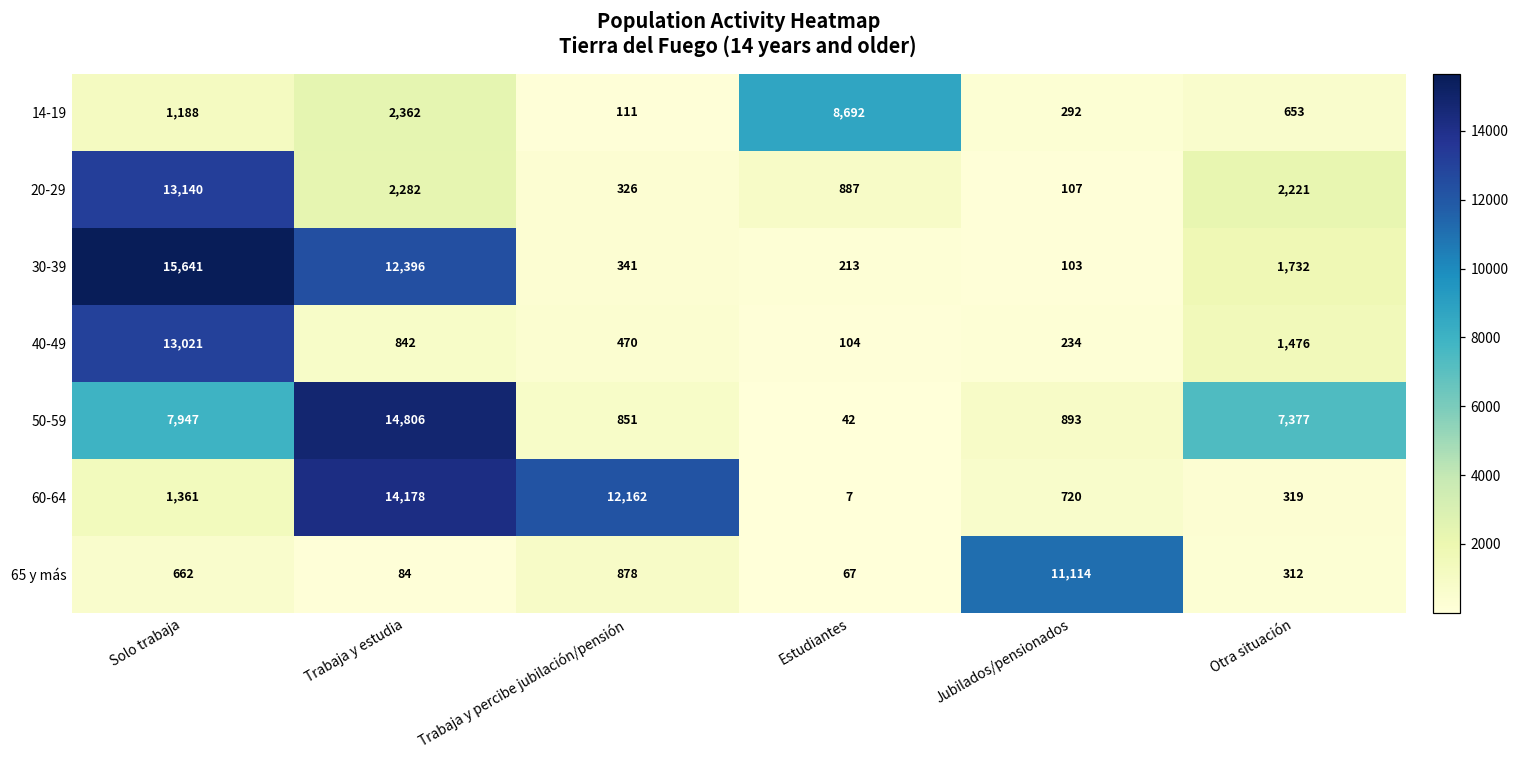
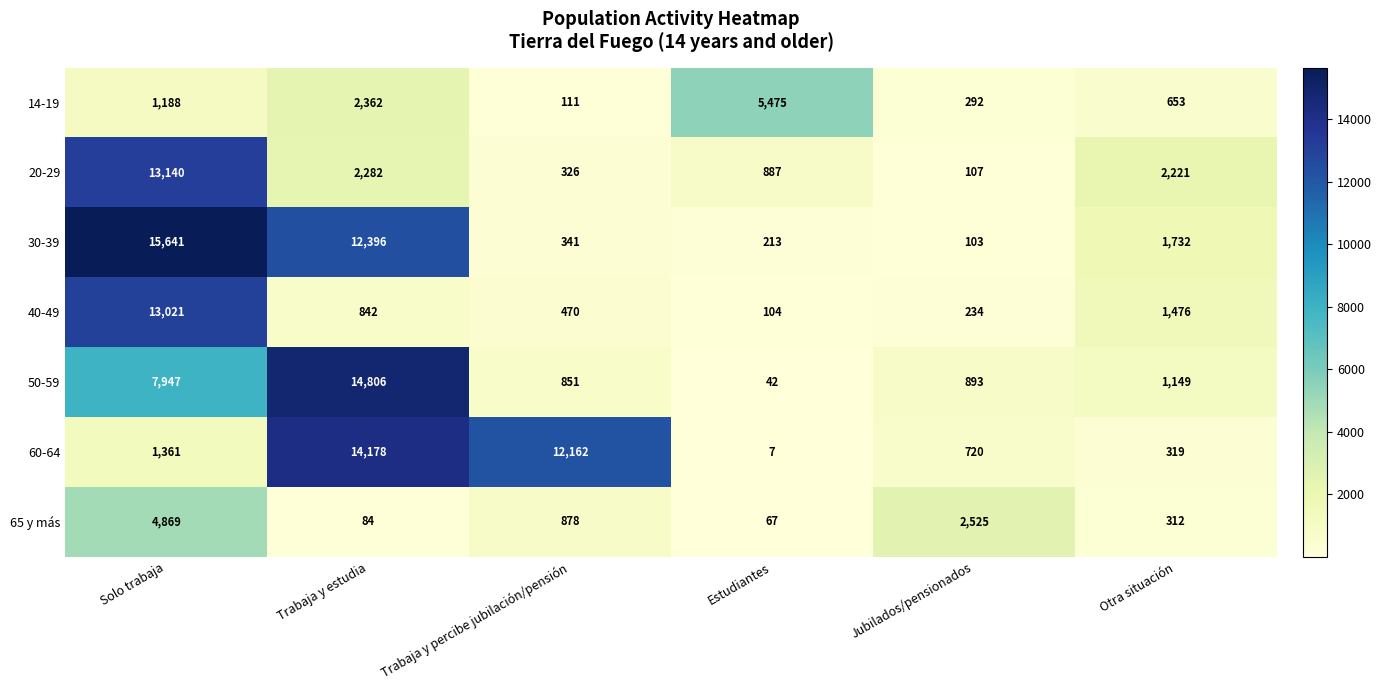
  {
    "14-19": {
      "Solo trabaja": "1,188",
      "Trabaja y estudia": "2,362",
      "Trabaja y percibe jubilación/pensión": "111",
-     "Estudiantes": "8,692",
+     "Estudiantes": "5,475",
      "Jubilados/pensionados": "292",
      "Otra situación": "653"
    },
    "20-29": {
      "Solo trabaja": "13,140",
      "Trabaja y estudia": "2,282",
      "Trabaja y percibe jubilación/pensión": "326",
      "Estudiantes": "887",
      "Jubilados/pensionados": "107",
      "Otra situación": "2,221"
    },
    "30-39": {
      "Solo trabaja": "15,641",
      "Trabaja y estudia": "12,396",
      "Trabaja y percibe jubilación/pensión": "341",
      "Estudiantes": "213",
      "Jubilados/pensionados": "103",
      "Otra situación": "1,732"
    },
    "40-49": {
      "Solo trabaja": "13,021",
      "Trabaja y estudia": "842",
      "Trabaja y percibe jubilación/pensión": "470",
      "Estudiantes": "104",
      "Jubilados/pensionados": "234",
      "Otra situación": "1,476"
    },
    "50-59": {
      "Solo trabaja": "7,947",
      "Trabaja y estudia": "14,806",
      "Trabaja y percibe jubilación/pensión": "851",
      "Estudiantes": "42",
      "Jubilados/pensionados": "893",
-     "Otra situación": "7,377"
+     "Otra situación": "1,149"
    },
    "60-64": {
      "Solo trabaja": "1,361",
      "Trabaja y estudia": "14,178",
      "Trabaja y percibe jubilación/pensión": "12,162",
      "Estudiantes": "7",
      "Jubilados/pensionados": "720",
      "Otra situación": "319"
    },
    "65 y más": {
-     "Solo trabaja": "662",
+     "Solo trabaja": "4,869",
      "Trabaja y estudia": "84",
      "Trabaja y percibe jubilación/pensión": "878",
      "Estudiantes": "67",
-     "Jubilados/pensionados": "11,114",
+     "Jubilados/pensionados": "2,525",
      "Otra situación": "312"
    }
  }
